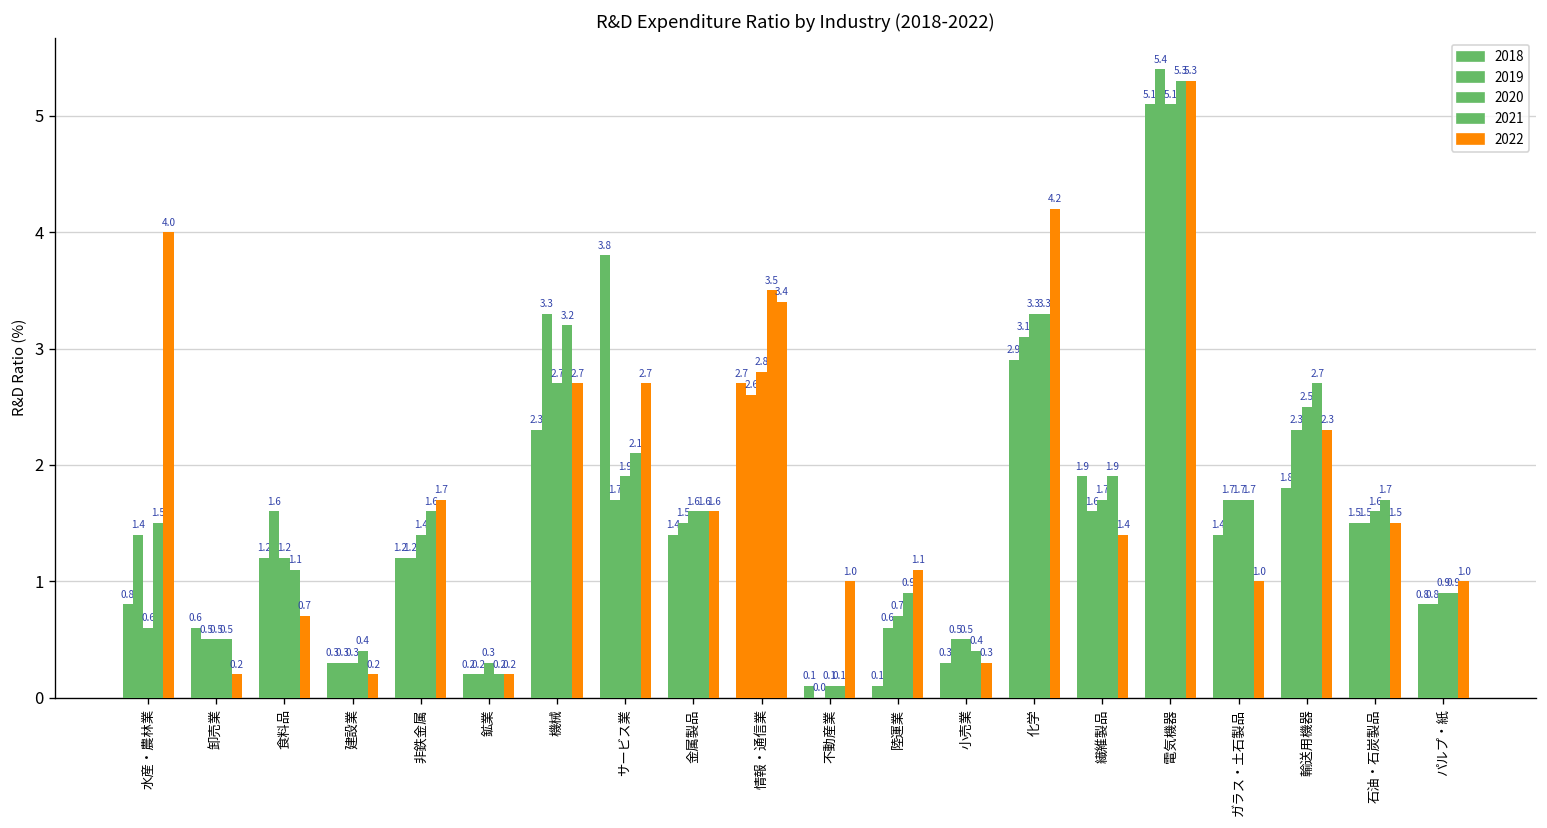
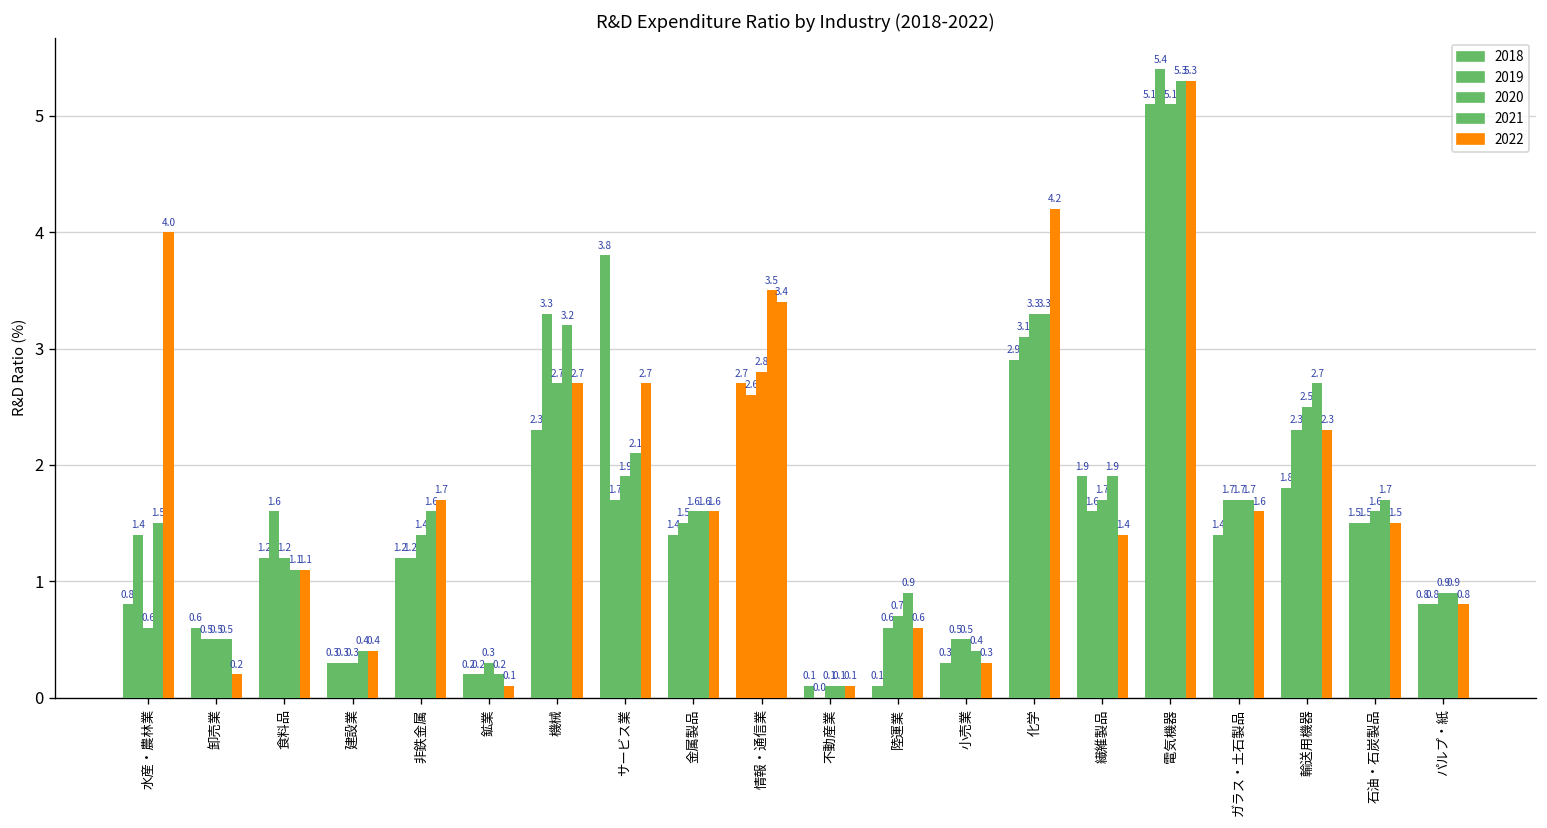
  {
    "2022": {
      "水産・農林業": 4.0,
      "卸売業": 0.2,
-     "食料品": 0.7,
-     "建設業": 0.2,
+     "食料品": 1.1,
+     "建設業": 0.4,
      "非鉄金属": 1.7,
-     "鉱業": 0.2,
+     "鉱業": 0.1,
      "機械": 2.7,
      "サービス業": 2.7,
      "情報・通信業": 3.4,
-     "不動産業": 1.0,
-     "陸運業": 1.1,
+     "不動産業": 0.1,
+     "陸運業": 0.6,
      "小売業": 0.3,
      "化学": 4.2,
      "繊維製品": 1.4,
-     "ガラス・土石製品": 1.0,
+     "ガラス・土石製品": 1.6,
      "輸送用機器": 2.3,
      "石油・石炭製品": 1.5,
-     "パルプ・紙": 1.0
+     "パルプ・紙": 0.8
    }
  }
